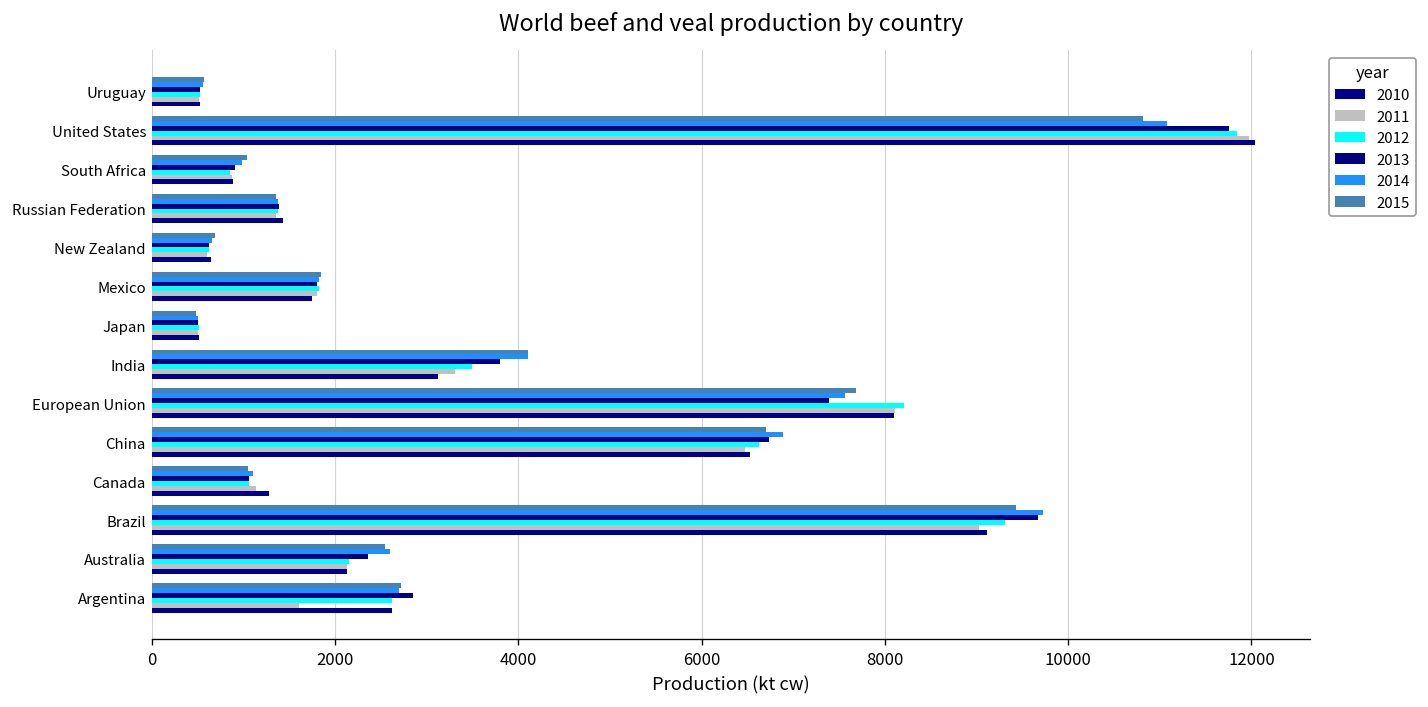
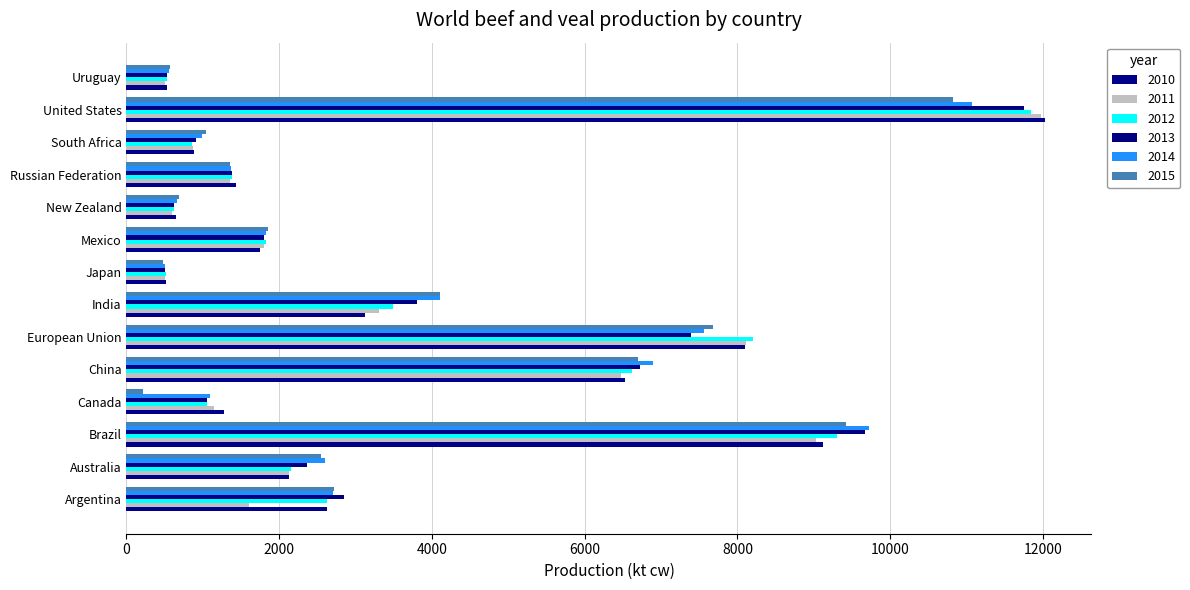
  {
    "2011": {
      "Uruguay": 500,
      "United States": 12000,
      "South Africa": 900,
      "Russian Federation": 1400,
      "New Zealand": 600,
      "Mexico": 1800,
      "Japan": 500,
      "India": 3300,
      "European Union": 8100,
      "China": 6500,
      "Canada": 1100,
      "Brazil": 9000,
      "Australia": 2100,
      "Argentina": 1600
    },
    "2012": {
      "Uruguay": 500,
      "United States": 11800,
      "South Africa": 900,
      "Russian Federation": 1400,
      "New Zealand": 600,
      "Mexico": 1800,
      "Japan": 500,
      "India": 3500,
      "European Union": 8200,
      "China": 6600,
      "Canada": 1100,
      "Brazil": 9300,
      "Australia": 2200,
      "Argentina": 2600
    },
    "2014": {
      "Uruguay": 600,
      "United States": 11100,
      "South Africa": 1000,
      "Russian Federation": 1400,
      "New Zealand": 700,
      "Mexico": 1800,
      "Japan": 500,
      "India": 4100,
      "European Union": 7600,
      "China": 6900,
      "Canada": 1100,
      "Brazil": 9700,
      "Australia": 2600,
      "Argentina": 2700
    },
    "2015": {
      "Uruguay": 600,
      "United States": 10800,
      "South Africa": 1000,
      "Russian Federation": 1400,
      "New Zealand": 700,
      "Mexico": 1900,
      "Japan": 500,
      "India": 4100,
      "European Union": 7700,
      "China": 6700,
-     "Canada": 1000,
+     "Canada": 200,
      "Brazil": 9400,
      "Australia": 2500,
      "Argentina": 2700
    }
  }
